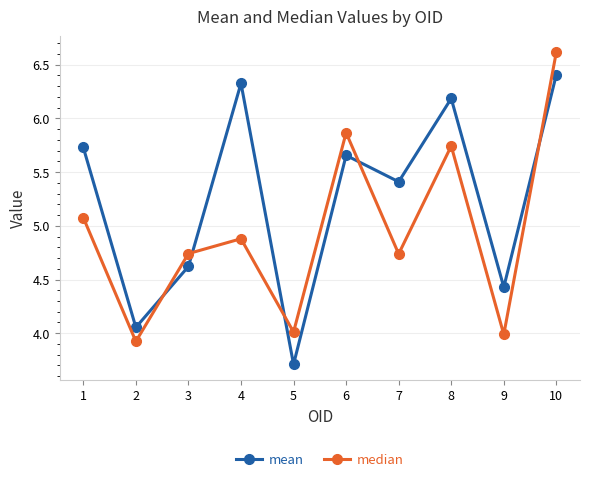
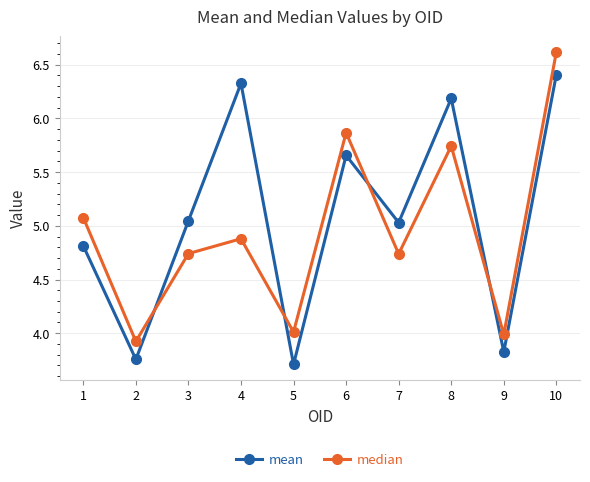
  {
    "mean": {
-     "1": 5.73,
-     "2": 4.05,
-     "3": 4.62,
+     "1": 4.81,
+     "2": 3.76,
+     "3": 5.05,
      "4": 6.33,
      "5": 3.71,
      "6": 5.66,
-     "7": 5.41,
+     "7": 5.03,
      "8": 6.19,
-     "9": 4.43,
+     "9": 3.83,
      "10": 6.41
    },
    "median": {
      "1": 5.08,
      "2": 3.92,
      "3": 4.74,
      "4": 4.88,
      "5": 4.01,
      "6": 5.87,
      "7": 4.74,
      "8": 5.74,
      "9": 3.99,
      "10": 6.62
    }
  }
